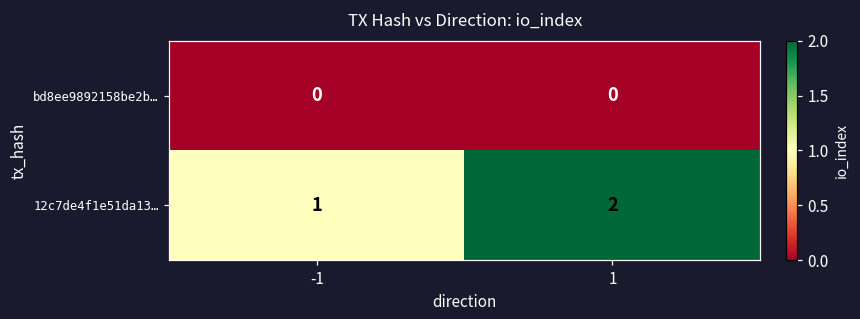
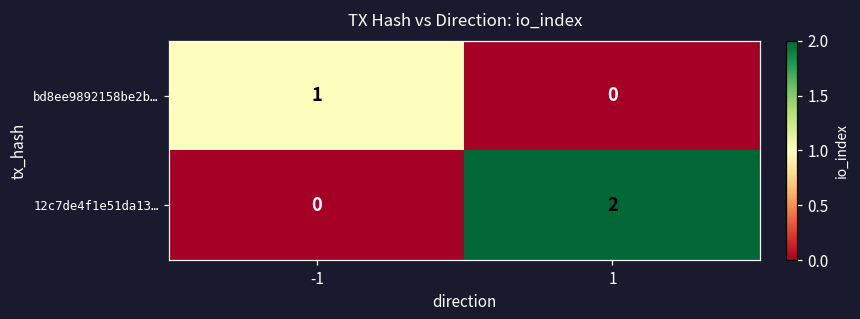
  {
    "bd8ee9892158be2b…": {
-     "-1": 0,
+     "-1": 1,
      "1": 0
    },
    "12c7de4f1e51da13…": {
-     "-1": 1,
+     "-1": 0,
      "1": 2
    }
  }
